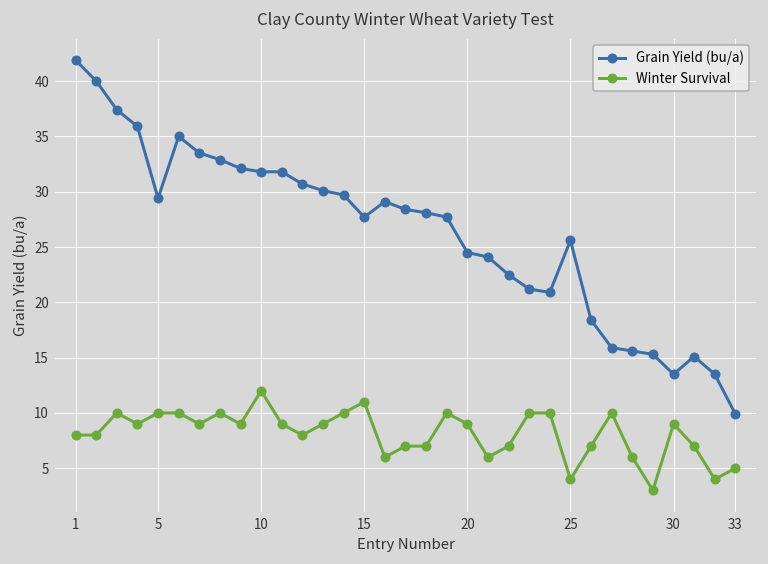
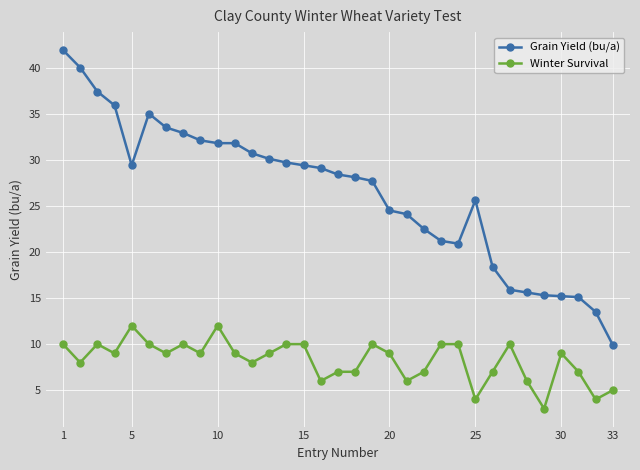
  {
    "Grain Yield (bu/a)": {
      "1": 42,
      "5": 29,
      "10": 32,
-     "15": 28,
+     "15": 29,
      "20": 25,
      "25": 26,
-     "30": 14,
+     "30": 15,
      "33": 10
    },
    "Winter Survival": {
-     "1": 8,
-     "5": 10,
+     "1": 10,
+     "5": 12,
      "10": 12,
-     "15": 11,
+     "15": 10,
      "20": 9,
      "25": 4,
      "30": 9,
      "33": 5
    }
  }
